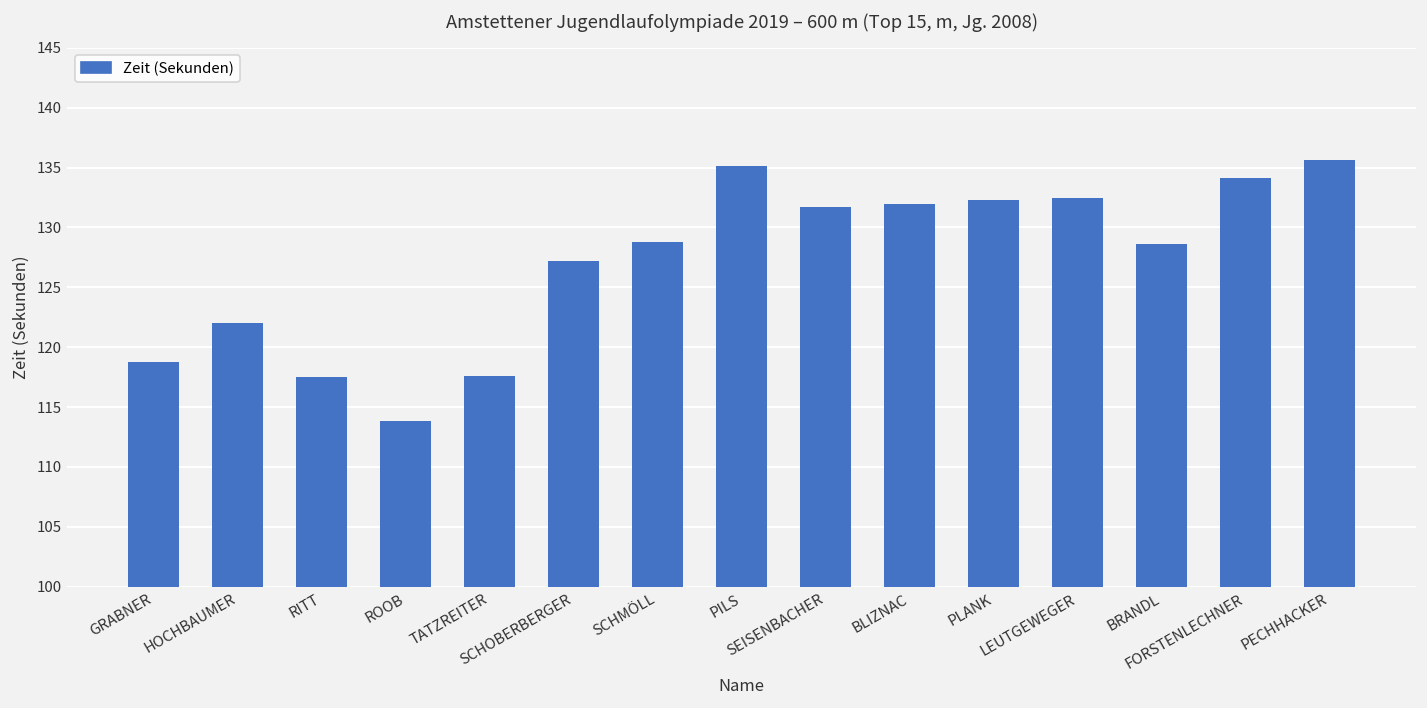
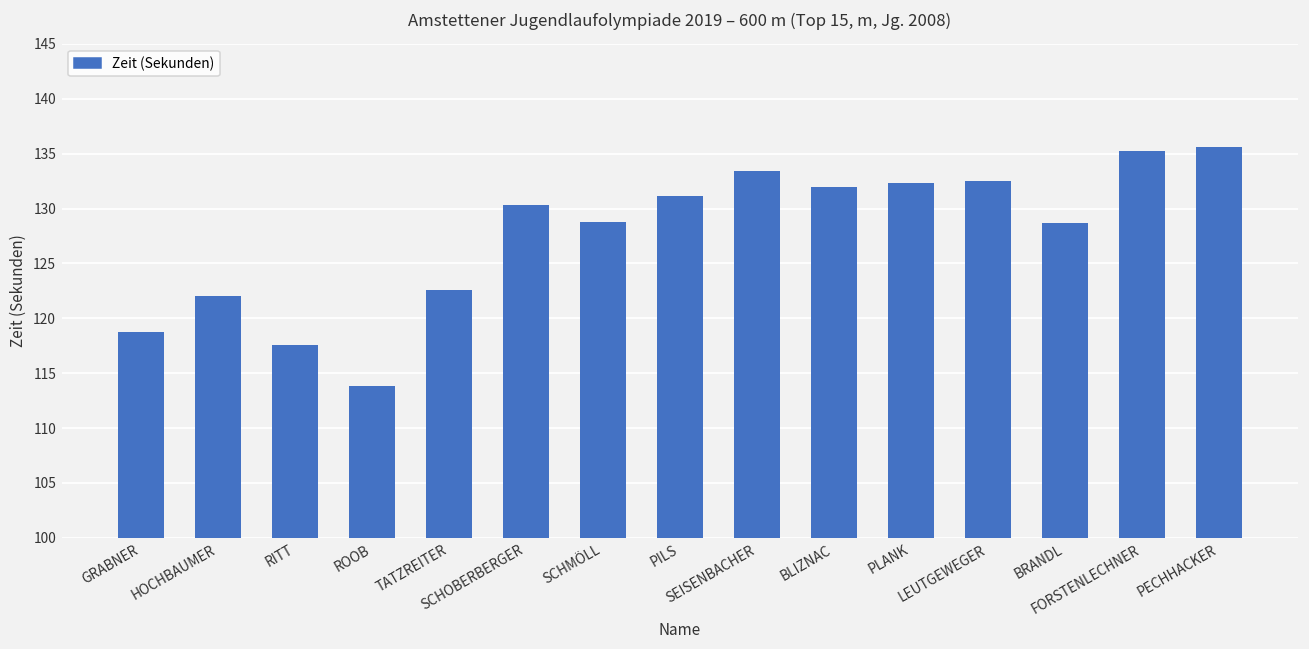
  {
    "GRABNER": 119,
    "HOCHBAUMER": 122,
    "RITT": 118,
    "ROOB": 114,
-   "TATZREITER": 118,
-   "SCHOBERBERGER": 127,
+   "TATZREITER": 123,
+   "SCHOBERBERGER": 130,
    "SCHMÖLL": 129,
-   "PILS": 135,
-   "SEISENBACHER": 132,
+   "PILS": 131,
+   "SEISENBACHER": 133,
    "BLIZNAC": 132,
    "PLANK": 132,
    "LEUTGEWEGER": 133,
    "BRANDL": 129,
-   "FORSTENLECHNER": 134,
+   "FORSTENLECHNER": 135,
    "PECHHACKER": 136
  }
